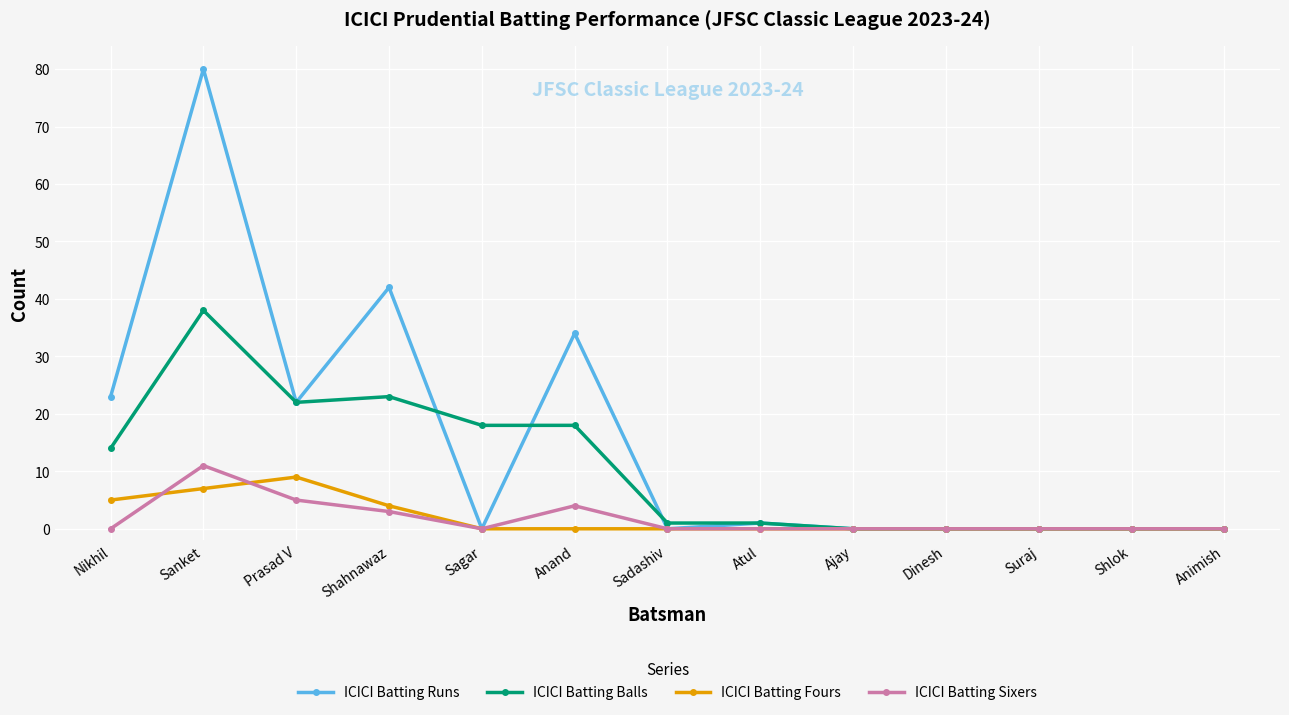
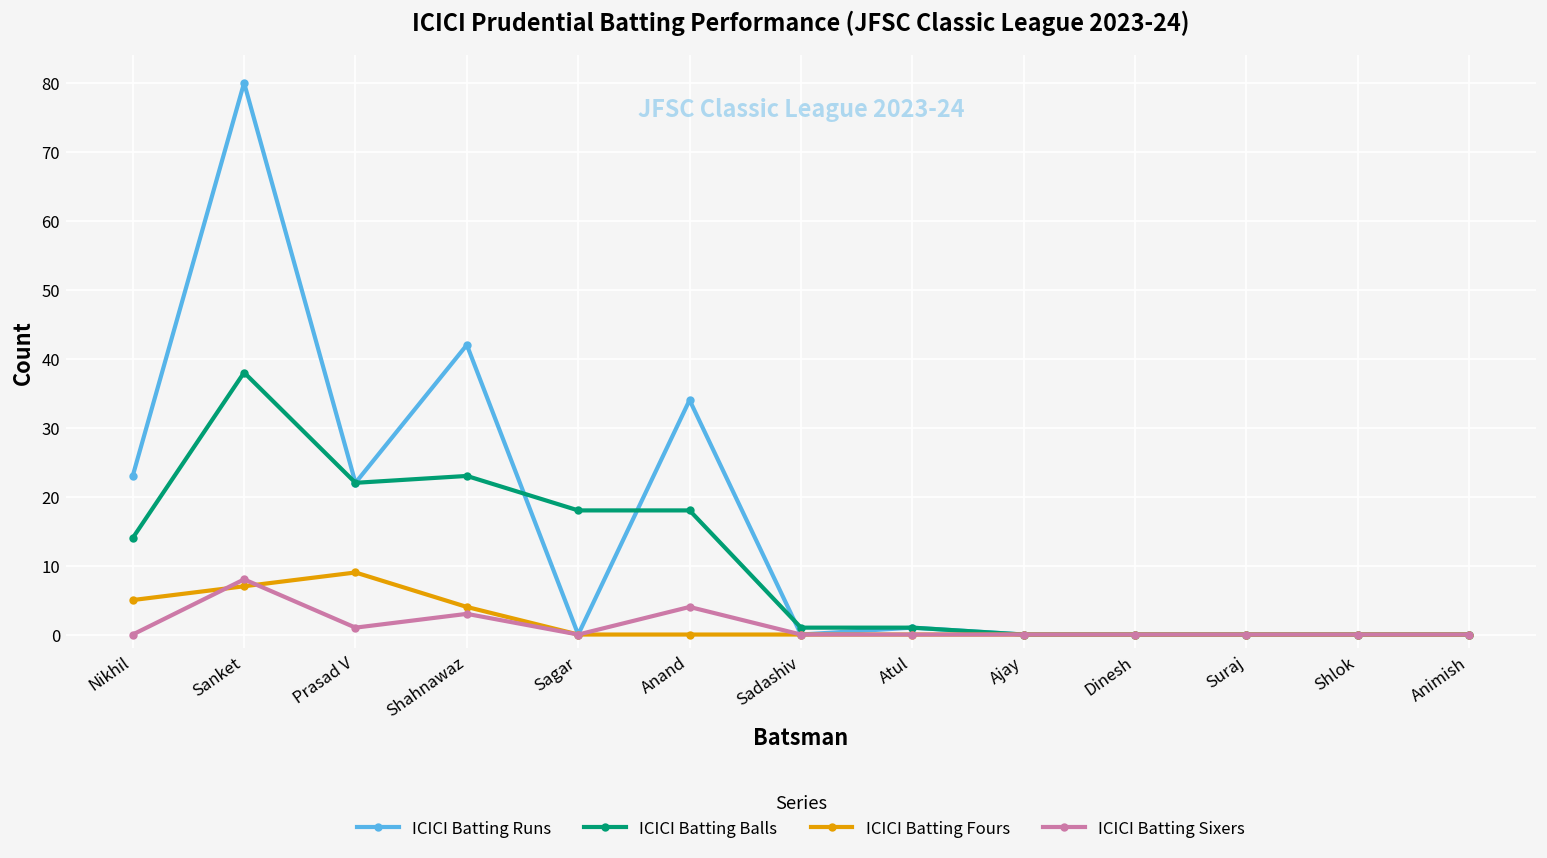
  {
    "ICICI Batting Runs": {
      "Nikhil": 23,
      "Sanket": 80,
      "Shahnawaz": 42,
      "Anand": 34
    },
    "ICICI Batting Balls": {
      "Nikhil": 14,
      "Sanket": 38,
      "Shahnawaz": 23,
      "Sagar": 18,
      "Anand": 18,
      "Sadashiv": 1
    },
    "ICICI Batting Fours": {
      "Nikhil": 5,
      "Sanket": 7,
      "Prasad V": 9,
      "Shahnawaz": 4,
      "Anand": 0
    },
    "ICICI Batting Sixers": {
      "Nikhil": 0,
-     "Sanket": 11,
-     "Prasad V": 5,
+     "Sanket": 8,
+     "Prasad V": 1,
      "Shahnawaz": 3,
      "Anand": 4
    }
  }
